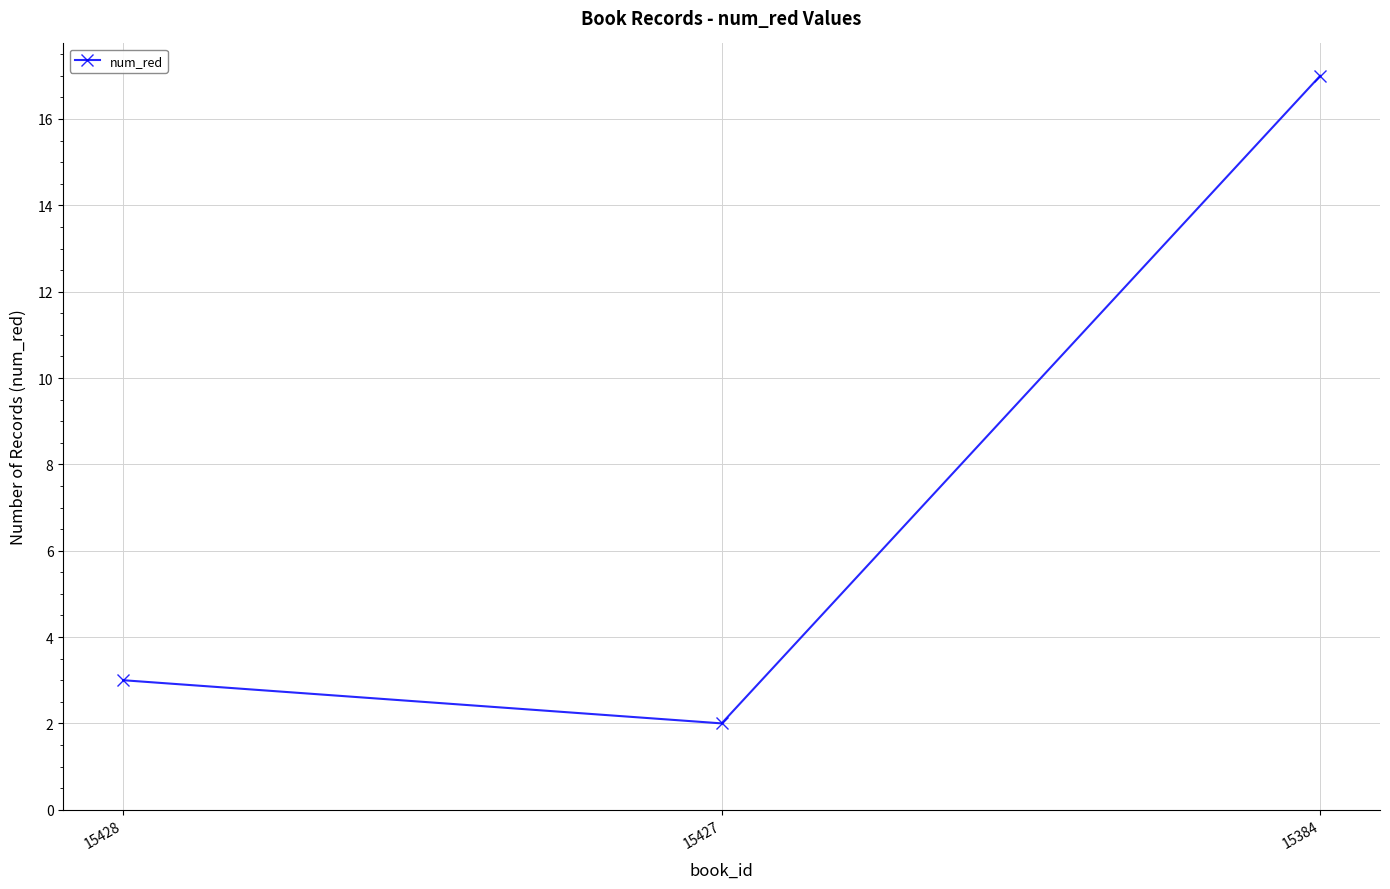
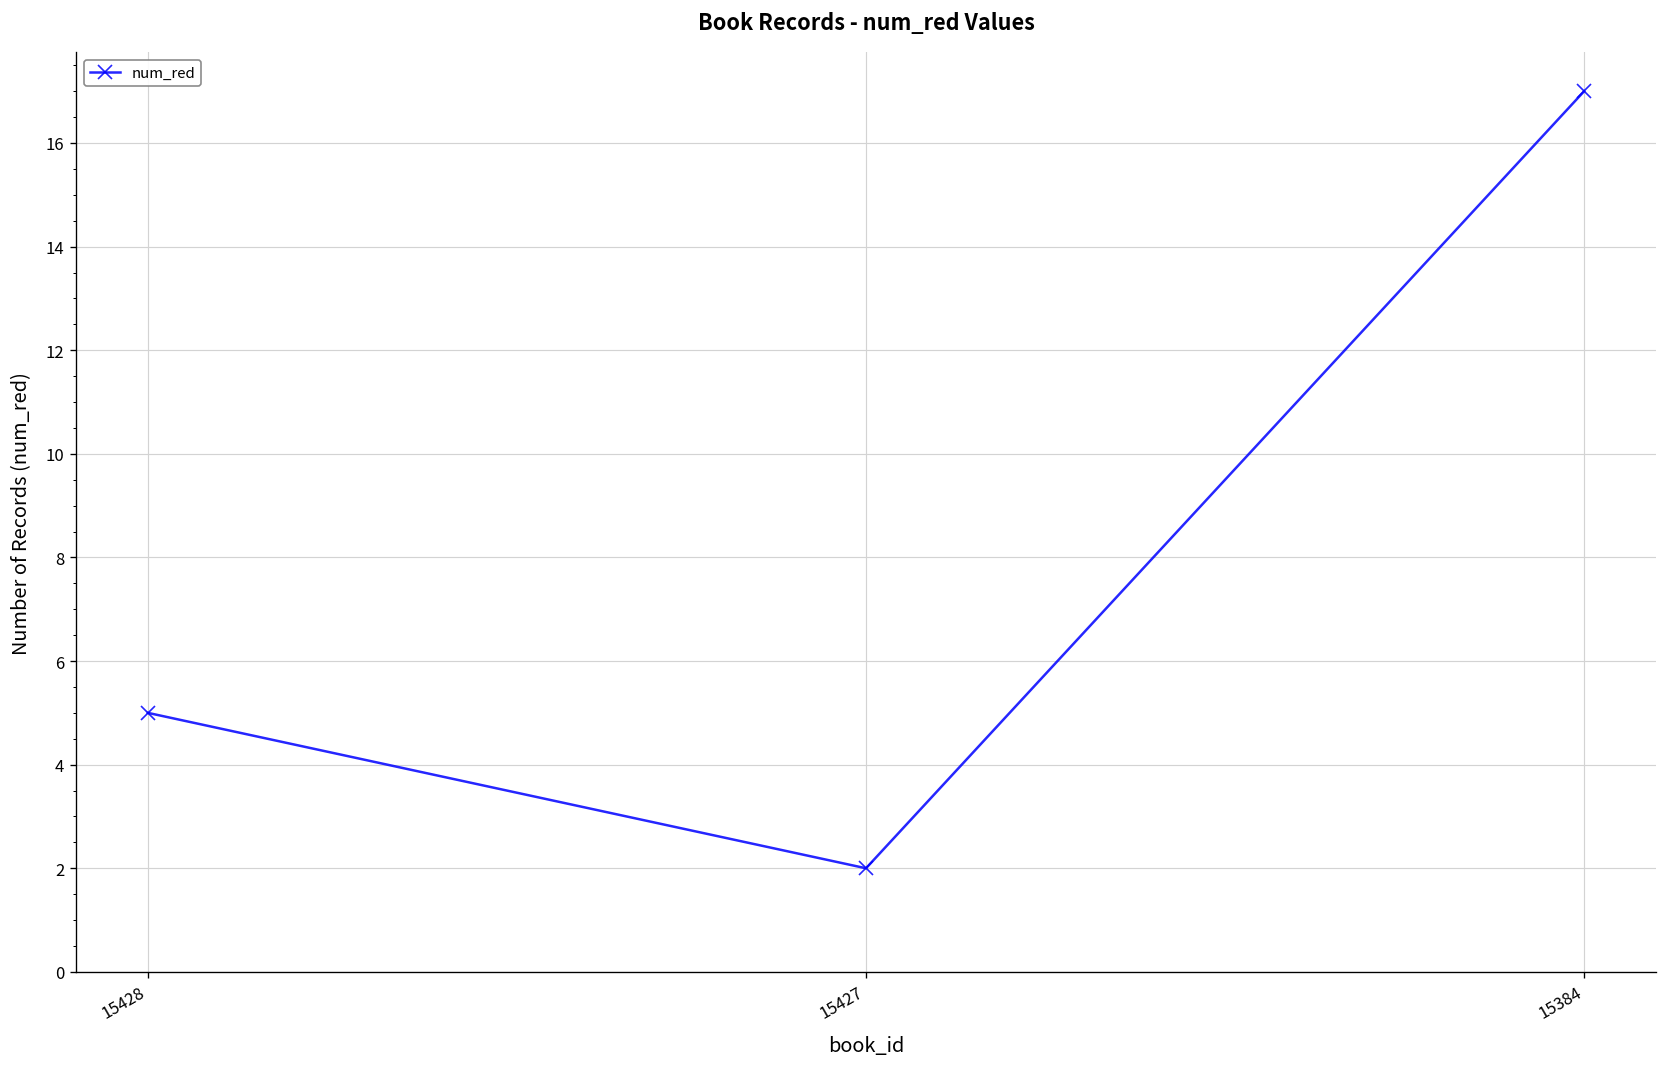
  {
-   "15428": 3,
+   "15428": 5,
    "15427": 2,
    "15384": 17
  }
